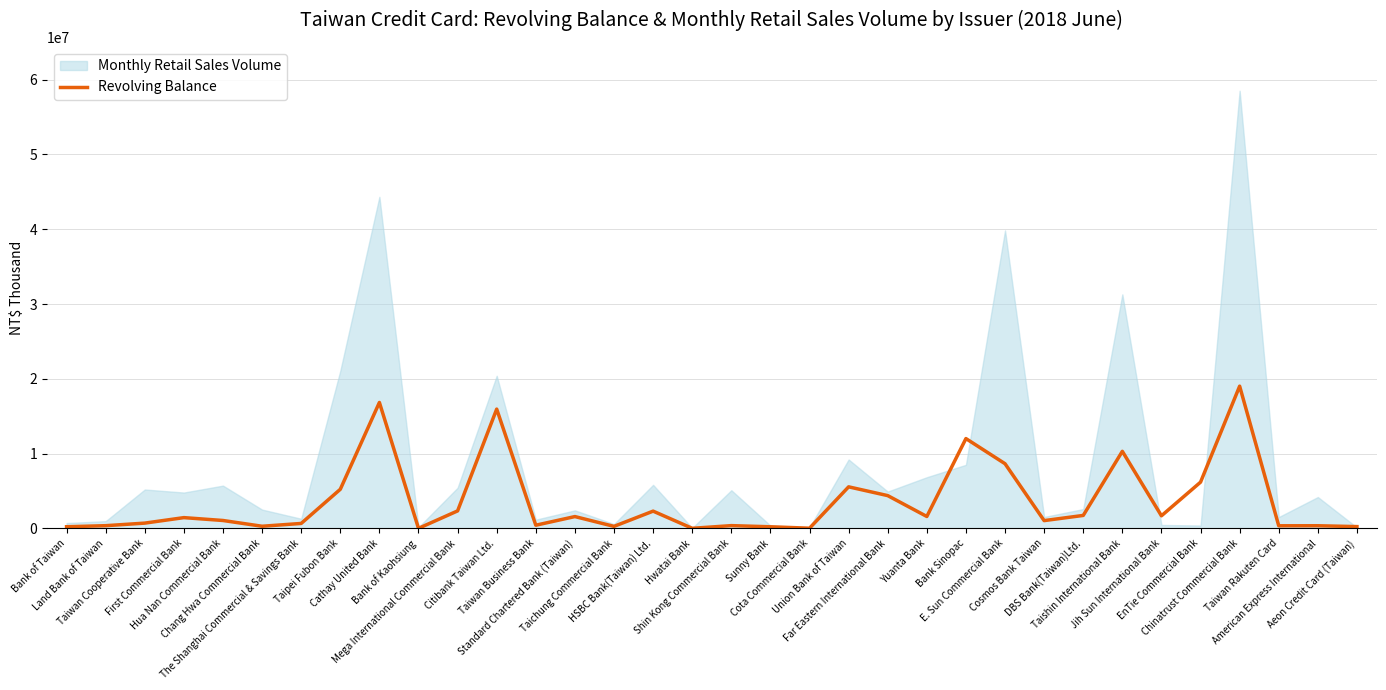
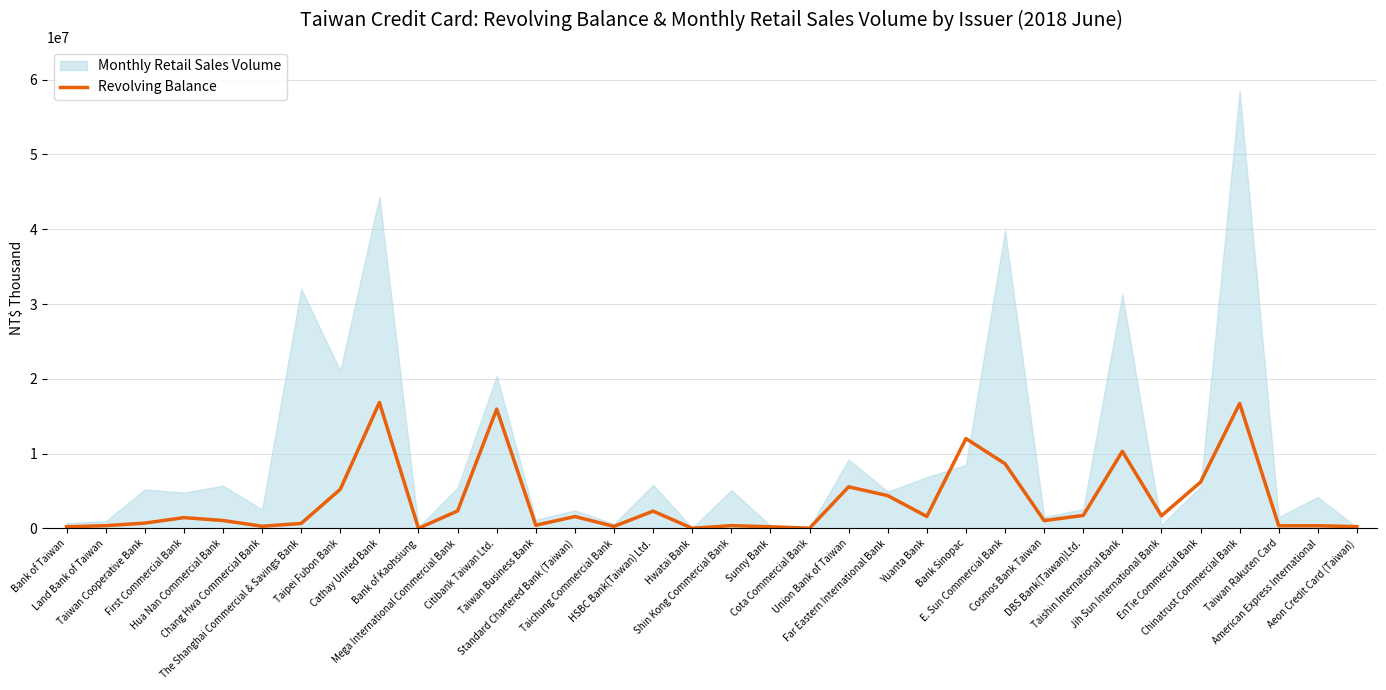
  {
    "Revolving Balance": {
      "Bank of Taiwan": 0,
      "Land Bank of Taiwan": 0,
      "Taiwan Cooperative Bank": 1000000,
      "First Commercial Bank": 1000000,
      "Hua Nan Commercial Bank": 1000000,
      "Chang Hwa Commercial Bank": 0,
      "The Shanghai Commercial & Savings Bank": 1000000,
      "Taipei Fubon Bank": 5000000,
      "Cathay United Bank": 17000000,
      "Mega International Commercial Bank": 2000000,
      "Citibank Taiwan Ltd.": 16000000,
      "Taiwan Business Bank": 0,
      "Standard Chartered Bank (Taiwan)": 2000000,
      "HSBC Bank(Taiwan) Ltd.": 2000000,
      "Shin Kong Commercial Bank": 0,
      "Union Bank of Taiwan": 6000000,
      "Far Eastern International Bank": 4000000,
      "Yuanta Bank": 2000000,
      "Bank Sinopac": 12000000,
      "E. Sun Commercial Bank": 9000000,
      "Cosmos Bank Taiwan": 1000000,
      "DBS Bank(Taiwan)Ltd.": 2000000,
      "Taishin International Bank": 10000000,
      "Jih Sun International Bank": 2000000,
      "EnTie Commercial Bank": 6000000,
-     "Chinatrust Commercial Bank": 19000000,
+     "Chinatrust Commercial Bank": 17000000,
      "Taiwan Rakuten Card": 0,
      "American Express International": 0
    },
    "Monthly Retail Sales Volume": {
      "Bank of Taiwan": 1000000,
      "Land Bank of Taiwan": 1000000,
      "Taiwan Cooperative Bank": 5000000,
      "First Commercial Bank": 5000000,
      "Hua Nan Commercial Bank": 6000000,
      "Chang Hwa Commercial Bank": 3000000,
-     "The Shanghai Commercial & Savings Bank": 1000000,
+     "The Shanghai Commercial & Savings Bank": 32000000,
      "Taipei Fubon Bank": 21000000,
      "Cathay United Bank": 44000000,
      "Mega International Commercial Bank": 5000000,
      "Citibank Taiwan Ltd.": 20000000,
      "Taiwan Business Bank": 1000000,
      "Standard Chartered Bank (Taiwan)": 2000000,
      "HSBC Bank(Taiwan) Ltd.": 6000000,
      "Shin Kong Commercial Bank": 5000000,
      "Union Bank of Taiwan": 9000000,
      "Far Eastern International Bank": 5000000,
      "Yuanta Bank": 7000000,
      "Bank Sinopac": 9000000,
      "E. Sun Commercial Bank": 40000000,
      "Cosmos Bank Taiwan": 2000000,
      "DBS Bank(Taiwan)Ltd.": 3000000,
      "Taishin International Bank": 31000000,
      "Jih Sun International Bank": 0,
-     "EnTie Commercial Bank": 0,
+     "EnTie Commercial Bank": 6000000,
      "Chinatrust Commercial Bank": 59000000,
      "Taiwan Rakuten Card": 2000000,
      "American Express International": 4000000
    }
  }
